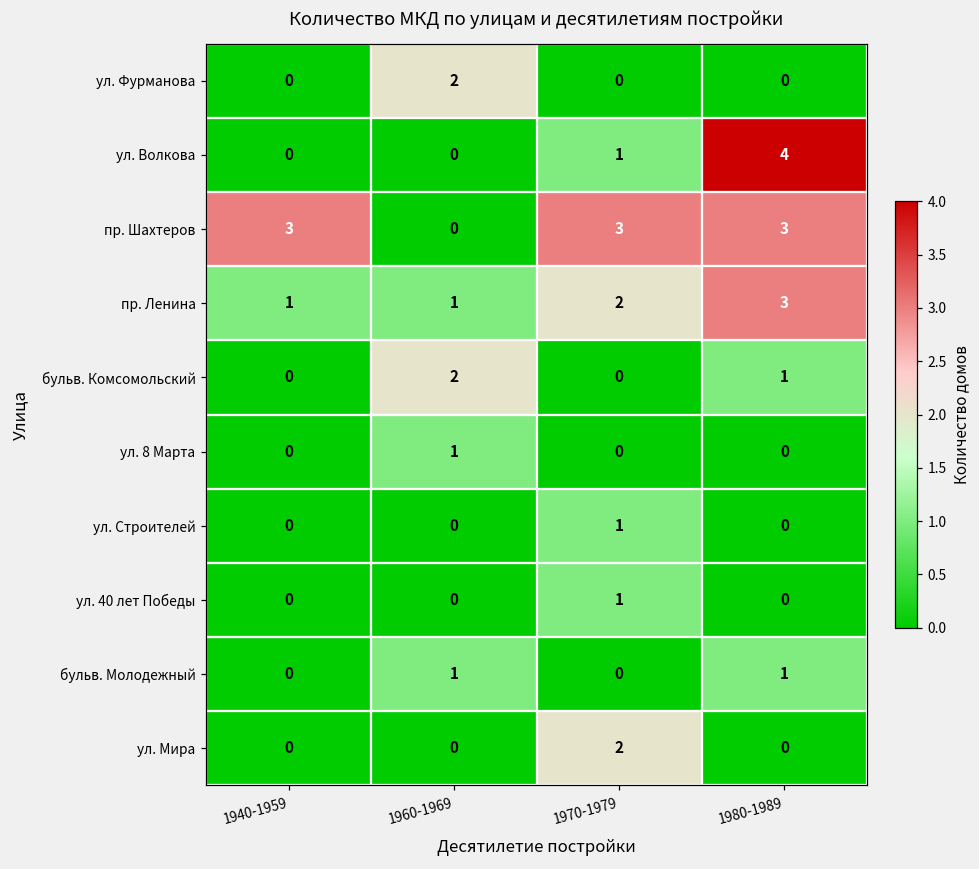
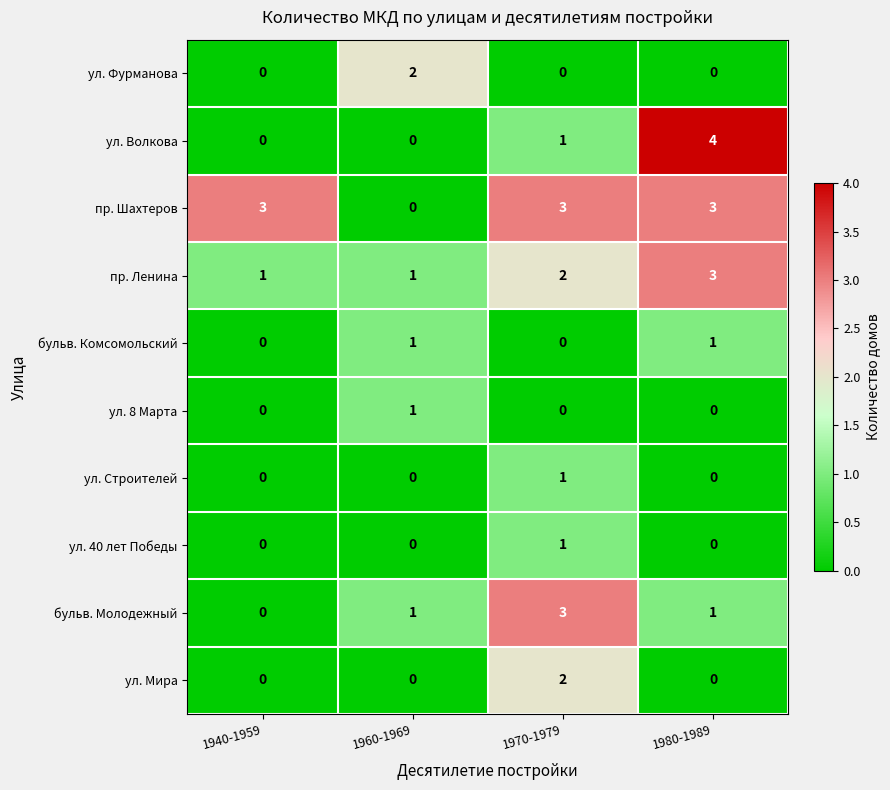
  {
    "ул. Фурманова": {
      "1940-1959": 0,
      "1960-1969": 2,
      "1970-1979": 0,
      "1980-1989": 0
    },
    "ул. Волкова": {
      "1940-1959": 0,
      "1960-1969": 0,
      "1970-1979": 1,
      "1980-1989": 4
    },
    "пр. Шахтеров": {
      "1940-1959": 3,
      "1960-1969": 0,
      "1970-1979": 3,
      "1980-1989": 3
    },
    "пр. Ленина": {
      "1940-1959": 1,
      "1960-1969": 1,
      "1970-1979": 2,
      "1980-1989": 3
    },
    "бульв. Комсомольский": {
      "1940-1959": 0,
-     "1960-1969": 2,
+     "1960-1969": 1,
      "1970-1979": 0,
      "1980-1989": 1
    },
    "ул. 8 Марта": {
      "1940-1959": 0,
      "1960-1969": 1,
      "1970-1979": 0,
      "1980-1989": 0
    },
    "ул. Строителей": {
      "1940-1959": 0,
      "1960-1969": 0,
      "1970-1979": 1,
      "1980-1989": 0
    },
    "ул. 40 лет Победы": {
      "1940-1959": 0,
      "1960-1969": 0,
      "1970-1979": 1,
      "1980-1989": 0
    },
    "бульв. Молодежный": {
      "1940-1959": 0,
      "1960-1969": 1,
-     "1970-1979": 0,
+     "1970-1979": 3,
      "1980-1989": 1
    },
    "ул. Мира": {
      "1940-1959": 0,
      "1960-1969": 0,
      "1970-1979": 2,
      "1980-1989": 0
    }
  }
